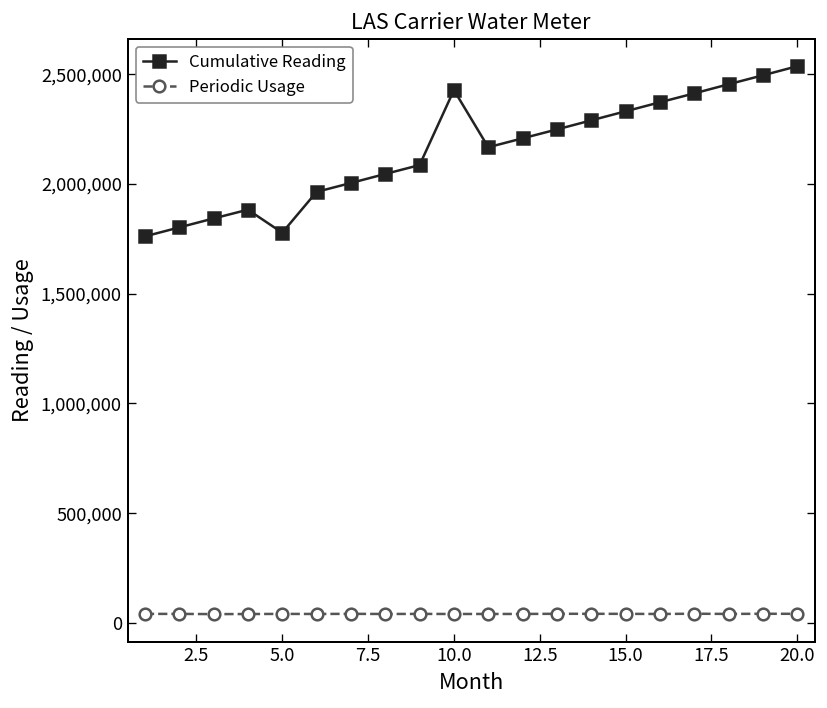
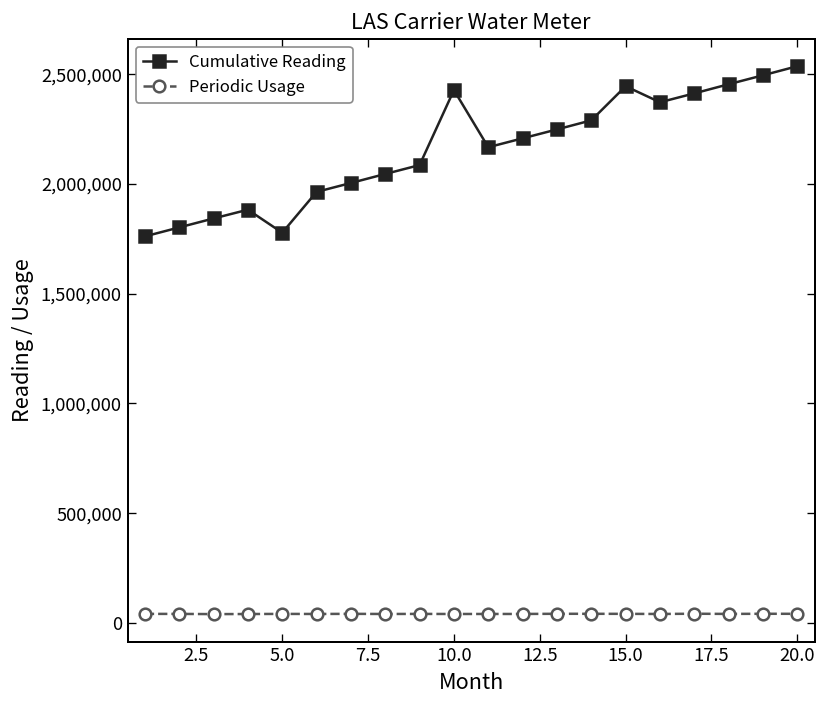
  {
    "Cumulative Reading": {
      "5.0": "1,780,000",
      "10.0": "2,430,000",
-     "15.0": "2,330,000",
+     "15.0": "2,450,000",
      "20.0": "2,540,000"
    },
    "Periodic Usage": {
      "5.0": "40,000",
      "10.0": "40,000",
      "15.0": "40,000",
      "20.0": "40,000"
    }
  }
